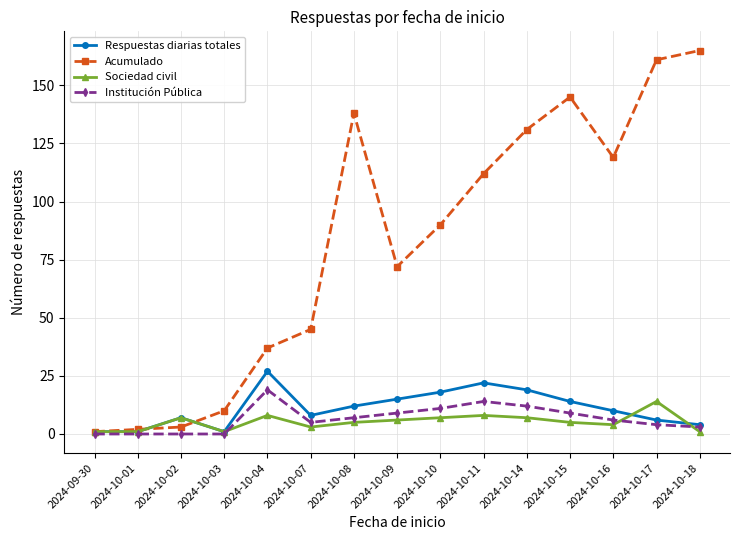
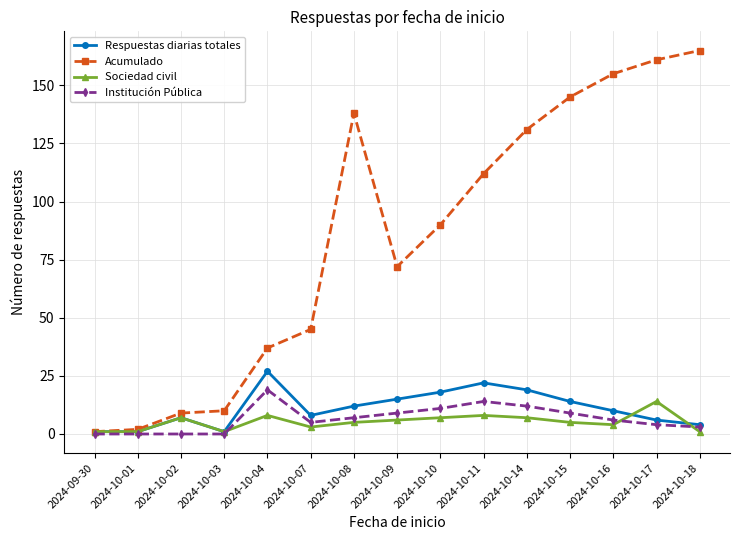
  {
    "Respuestas diarias totales": {
      "2024-10-04": 27,
      "2024-10-07": 8,
      "2024-10-08": 12,
      "2024-10-09": 15,
      "2024-10-10": 18,
      "2024-10-11": 22,
      "2024-10-14": 19,
      "2024-10-15": 14,
      "2024-10-16": 10,
      "2024-10-17": 6
    },
    "Acumulado": {
-     "2024-10-02": 3,
+     "2024-10-02": 9,
      "2024-10-03": 10,
      "2024-10-04": 37,
      "2024-10-07": 45,
      "2024-10-08": 138,
      "2024-10-09": 72,
      "2024-10-10": 90,
      "2024-10-11": 112,
      "2024-10-14": 131,
      "2024-10-15": 145,
-     "2024-10-16": 119,
+     "2024-10-16": 155,
      "2024-10-17": 161,
      "2024-10-18": 165
    },
    "Sociedad civil": {
      "2024-10-04": 8,
      "2024-10-07": 3,
      "2024-10-08": 5,
      "2024-10-09": 6,
      "2024-10-10": 7,
      "2024-10-11": 8,
      "2024-10-14": 7,
      "2024-10-15": 5,
      "2024-10-16": 4,
      "2024-10-17": 14,
      "2024-10-18": 1
    },
    "Institución Pública": {
      "2024-10-02": 0,
      "2024-10-04": 19,
      "2024-10-07": 5,
      "2024-10-08": 7,
      "2024-10-09": 9,
      "2024-10-10": 11,
      "2024-10-11": 14,
      "2024-10-14": 12,
      "2024-10-15": 9,
      "2024-10-16": 6,
      "2024-10-17": 4
    }
  }
